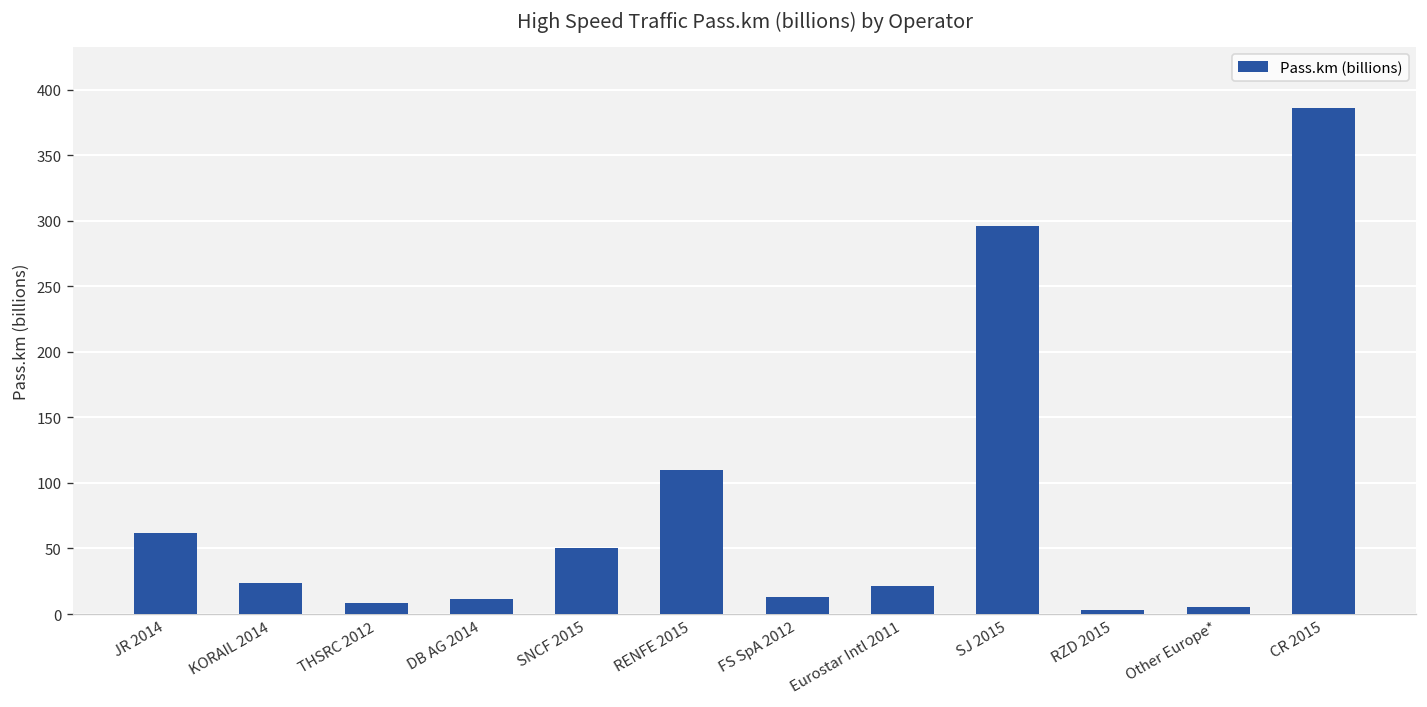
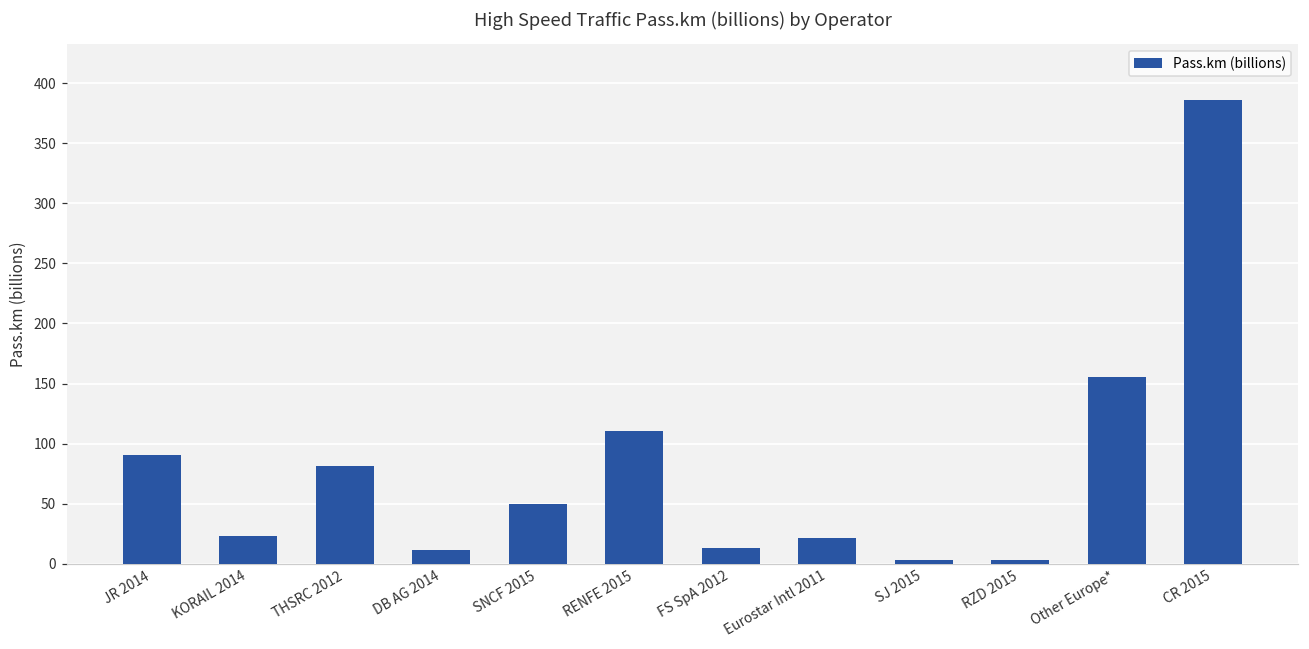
  {
-   "JR 2014": 62,
+   "JR 2014": 90,
    "KORAIL 2014": 23,
-   "THSRC 2012": 9,
+   "THSRC 2012": 81,
    "DB AG 2014": 12,
    "SNCF 2015": 50,
    "RENFE 2015": 110,
    "FS SpA 2012": 13,
    "Eurostar Intl 2011": 22,
-   "SJ 2015": 296,
+   "SJ 2015": 3,
    "RZD 2015": 3,
-   "Other Europe*": 6,
+   "Other Europe*": 155,
    "CR 2015": 386
  }
